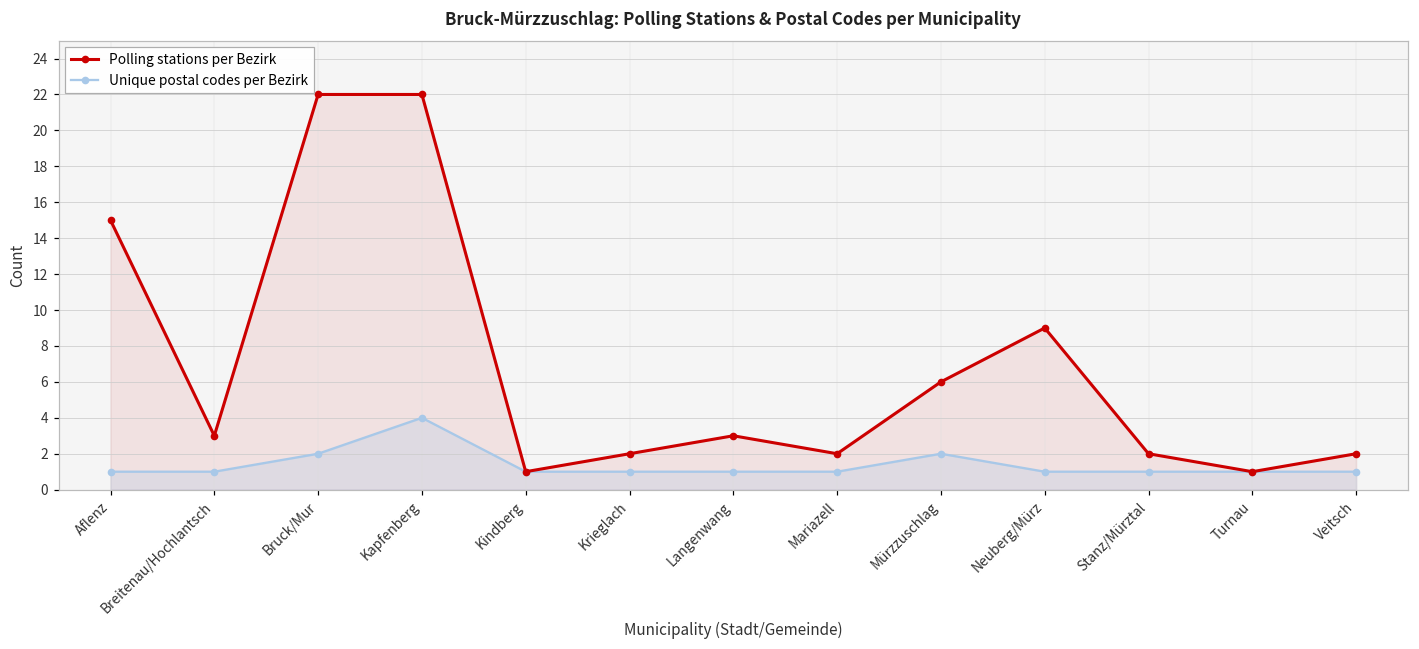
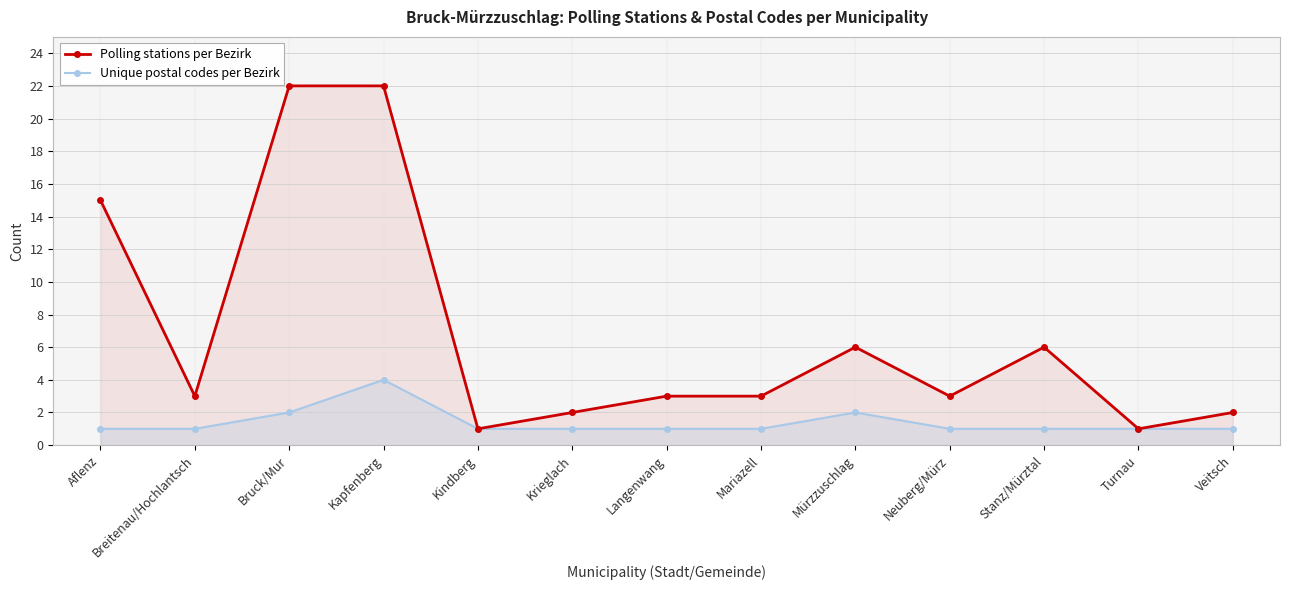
  {
    "Polling stations per Bezirk": {
      "Aflenz": 15,
      "Breitenau/Hochlantsch": 3,
      "Bruck/Mur": 22,
      "Kapfenberg": 22,
      "Krieglach": 2,
      "Langenwang": 3,
-     "Mariazell": 2,
+     "Mariazell": 3,
      "Mürzzuschlag": 6,
-     "Neuberg/Mürz": 9,
-     "Stanz/Mürztal": 2,
+     "Neuberg/Mürz": 3,
+     "Stanz/Mürztal": 6,
      "Veitsch": 2
    },
    "Unique postal codes per Bezirk": {
      "Aflenz": 1,
      "Breitenau/Hochlantsch": 1,
      "Bruck/Mur": 2,
      "Kapfenberg": 4,
      "Krieglach": 1,
      "Langenwang": 1,
      "Mariazell": 1,
      "Mürzzuschlag": 2,
      "Neuberg/Mürz": 1,
      "Stanz/Mürztal": 1,
      "Veitsch": 1
    }
  }
